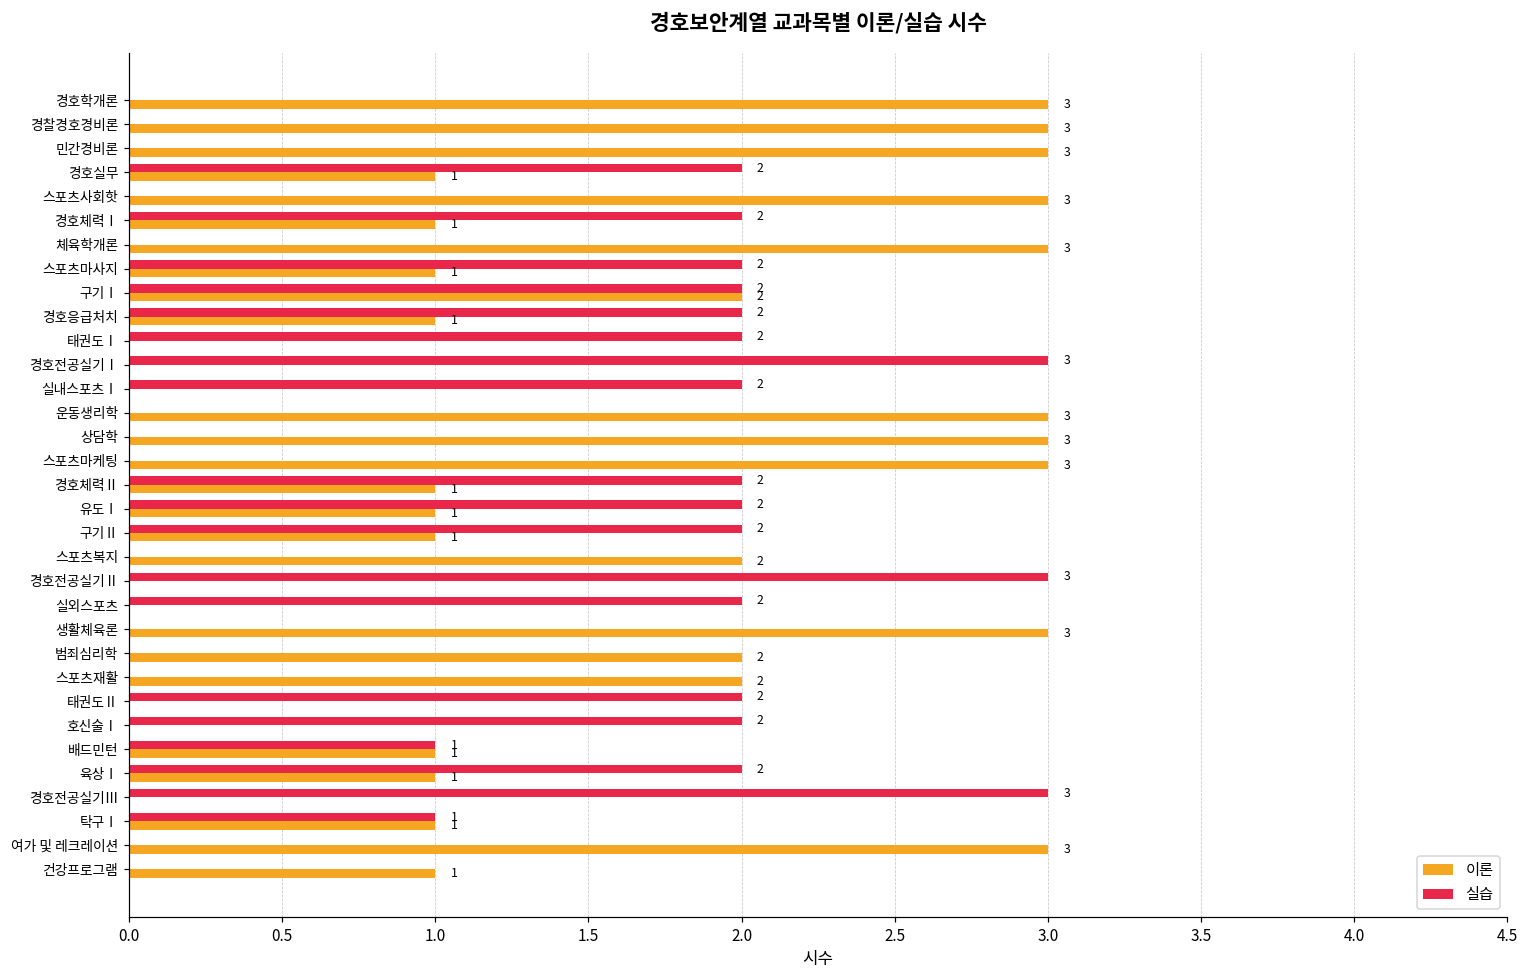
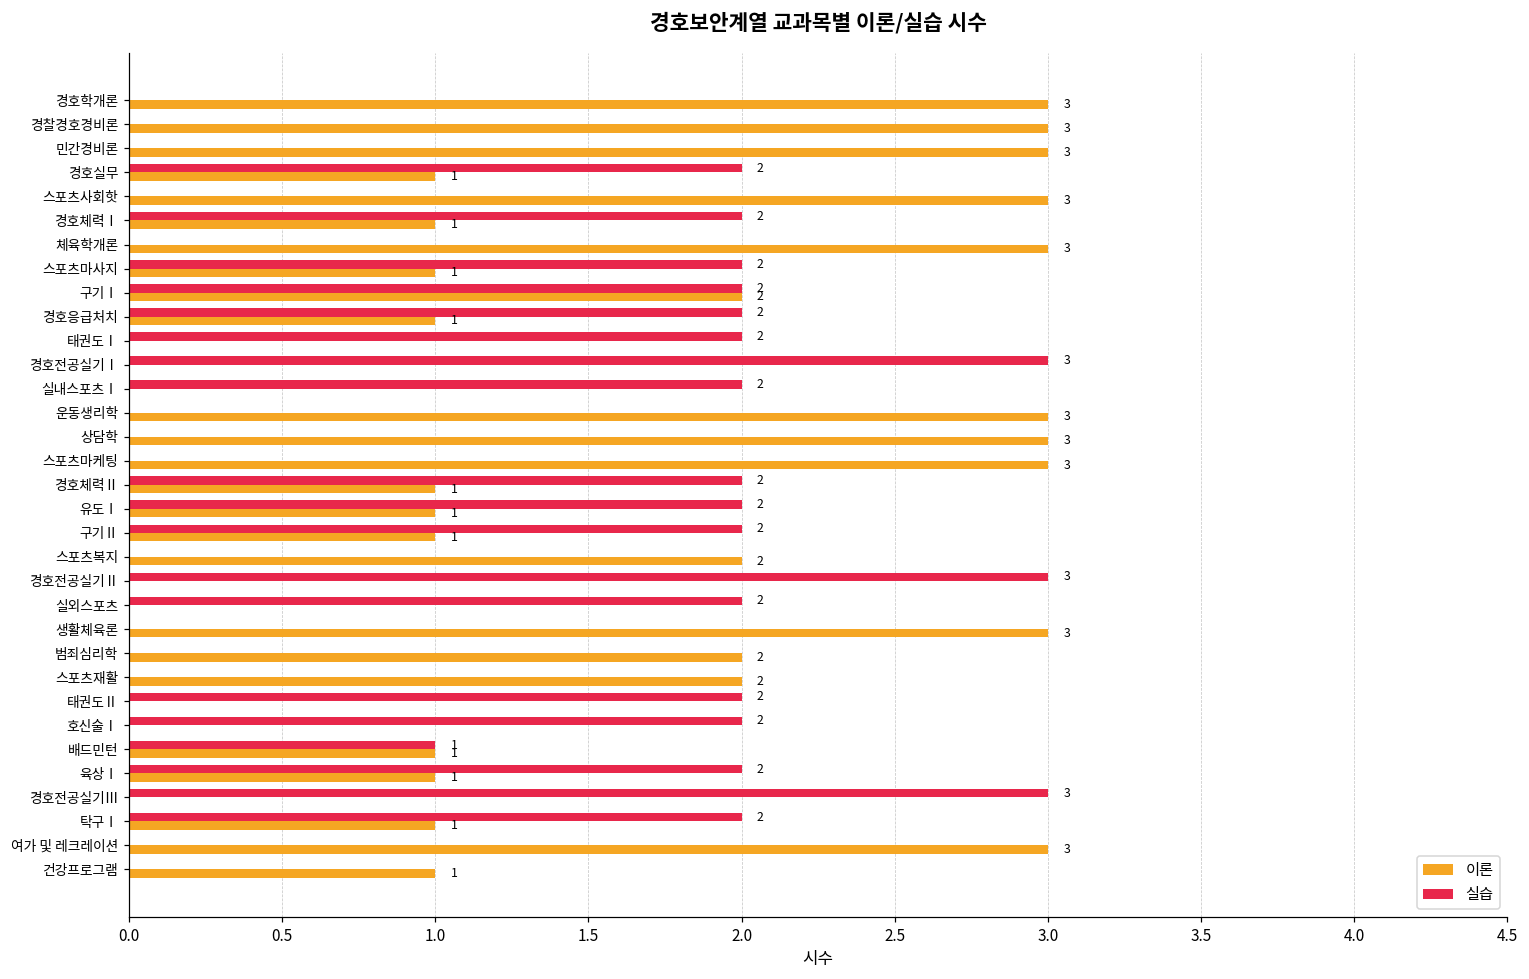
  {
    "이론": {
      "경호학개론": 3,
      "경찰경호경비론": 3,
      "민간경비론": 3,
      "경호실무": 1,
      "스포츠사회핫": 3,
      "경호체력Ⅰ": 1,
      "체육학개론": 3,
      "스포츠마사지": 1,
      "경호응급처치": 1,
      "운동생리학": 3,
      "상담학": 3,
      "스포츠마케팅": 3,
      "경호체력Ⅱ": 1,
      "유도Ⅰ": 1,
      "구기Ⅱ": 1,
      "스포츠복지": 2,
      "생활체육론": 3,
      "범죄심리학": 2,
      "스포츠재활": 2,
      "육상Ⅰ": 1,
      "탁구Ⅰ": 1,
      "여가 및 레크레이션": 3,
      "건강프로그램": 1
    },
    "실습": {
      "경호실무": 2,
      "경호체력Ⅰ": 2,
      "스포츠마사지": 2,
      "경호응급처치": 2,
      "태권도Ⅰ": 2,
      "경호전공실기Ⅰ": 3,
      "실내스포츠Ⅰ": 2,
      "경호체력Ⅱ": 2,
      "유도Ⅰ": 2,
      "구기Ⅱ": 2,
      "경호전공실기Ⅱ": 3,
      "실외스포츠": 2,
      "태권도Ⅱ": 2,
      "호신술Ⅰ": 2,
      "육상Ⅰ": 2,
      "경호전공실기Ⅲ": 3,
-     "탁구Ⅰ": 1
+     "탁구Ⅰ": 2
    }
  }
